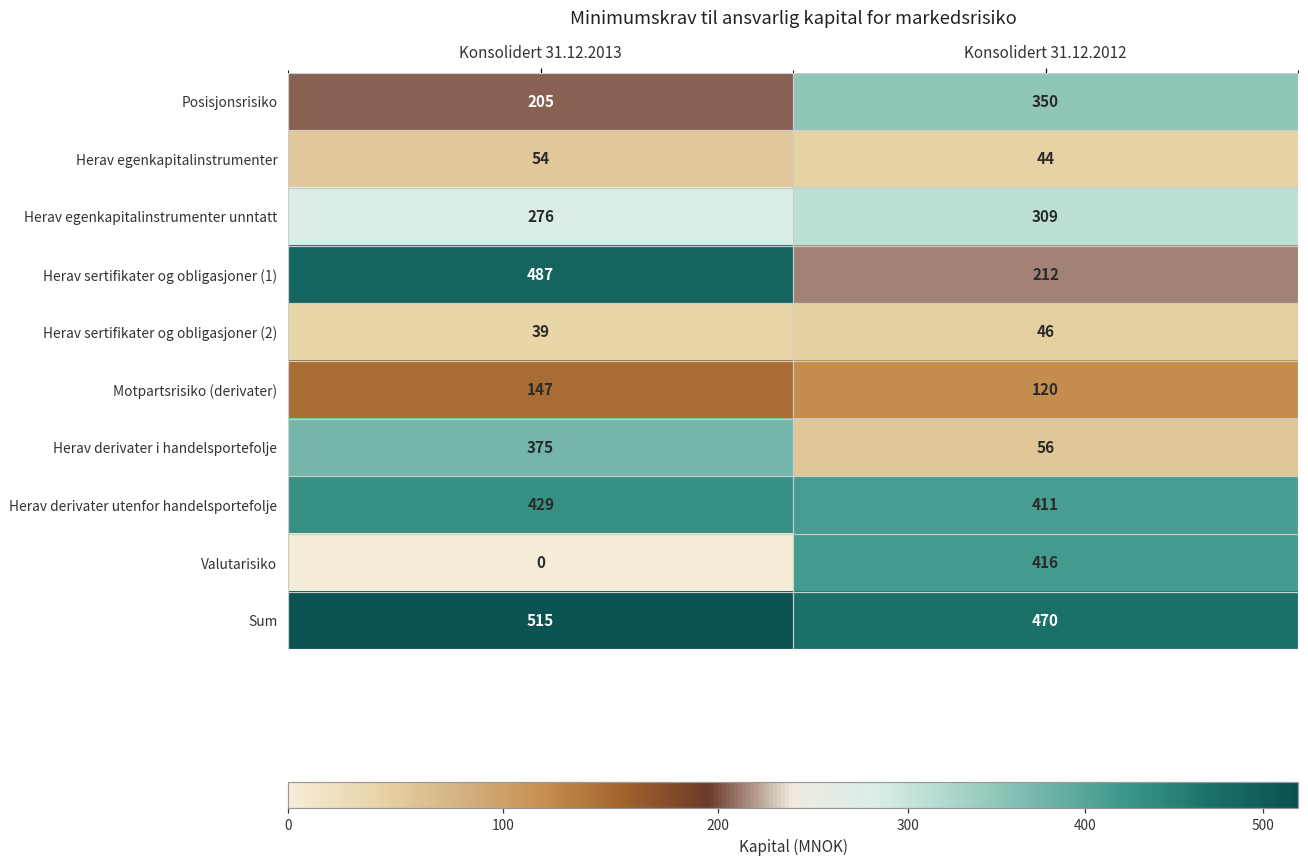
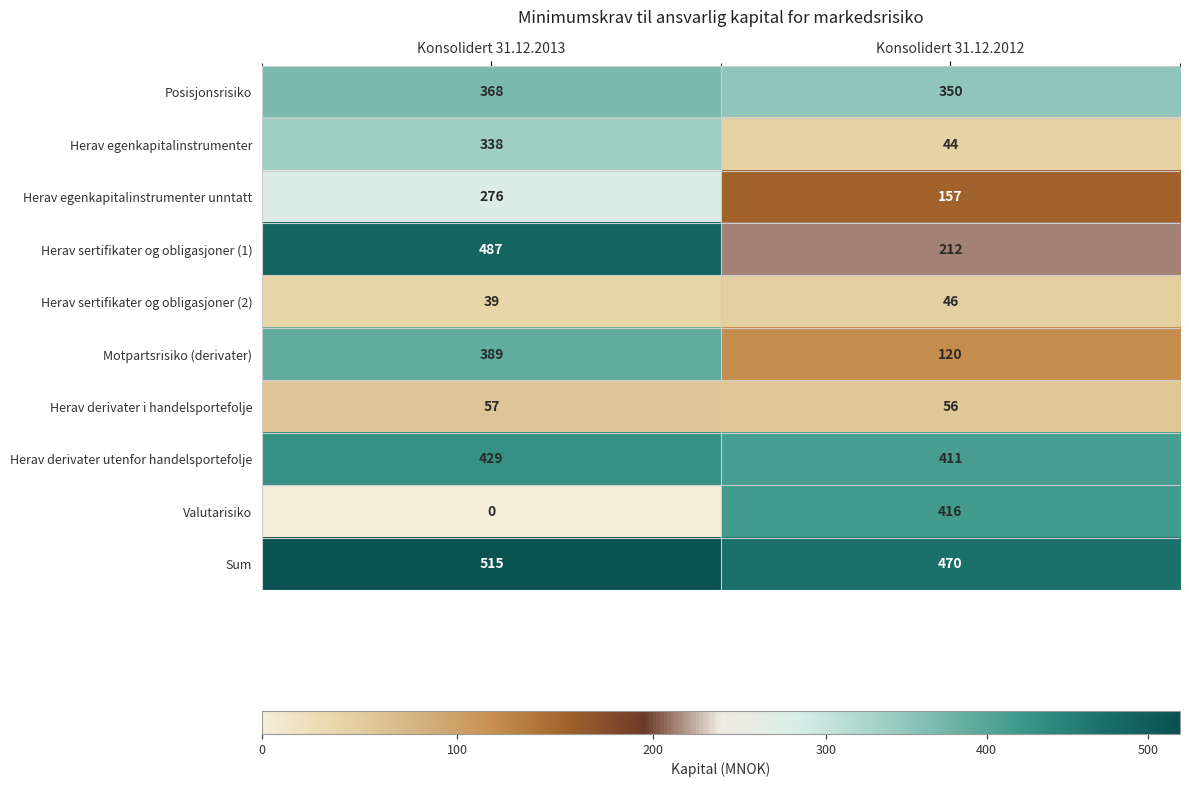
  {
    "Posisjonsrisiko": {
-     "Konsolidert 31.12.2013": 205,
+     "Konsolidert 31.12.2013": 368,
      "Konsolidert 31.12.2012": 350
    },
    "Herav egenkapitalinstrumenter": {
-     "Konsolidert 31.12.2013": 54,
+     "Konsolidert 31.12.2013": 338,
      "Konsolidert 31.12.2012": 44
    },
    "Herav egenkapitalinstrumenter unntatt": {
      "Konsolidert 31.12.2013": 276,
-     "Konsolidert 31.12.2012": 309
+     "Konsolidert 31.12.2012": 157
    },
    "Herav sertifikater og obligasjoner (1)": {
      "Konsolidert 31.12.2013": 487,
      "Konsolidert 31.12.2012": 212
    },
    "Herav sertifikater og obligasjoner (2)": {
      "Konsolidert 31.12.2013": 39,
      "Konsolidert 31.12.2012": 46
    },
    "Motpartsrisiko (derivater)": {
-     "Konsolidert 31.12.2013": 147,
+     "Konsolidert 31.12.2013": 389,
      "Konsolidert 31.12.2012": 120
    },
    "Herav derivater i handelsportefolje": {
-     "Konsolidert 31.12.2013": 375,
+     "Konsolidert 31.12.2013": 57,
      "Konsolidert 31.12.2012": 56
    },
    "Herav derivater utenfor handelsportefolje": {
      "Konsolidert 31.12.2013": 429,
      "Konsolidert 31.12.2012": 411
    },
    "Valutarisiko": {
      "Konsolidert 31.12.2013": 0,
      "Konsolidert 31.12.2012": 416
    },
    "Sum": {
      "Konsolidert 31.12.2013": 515,
      "Konsolidert 31.12.2012": 470
    }
  }
